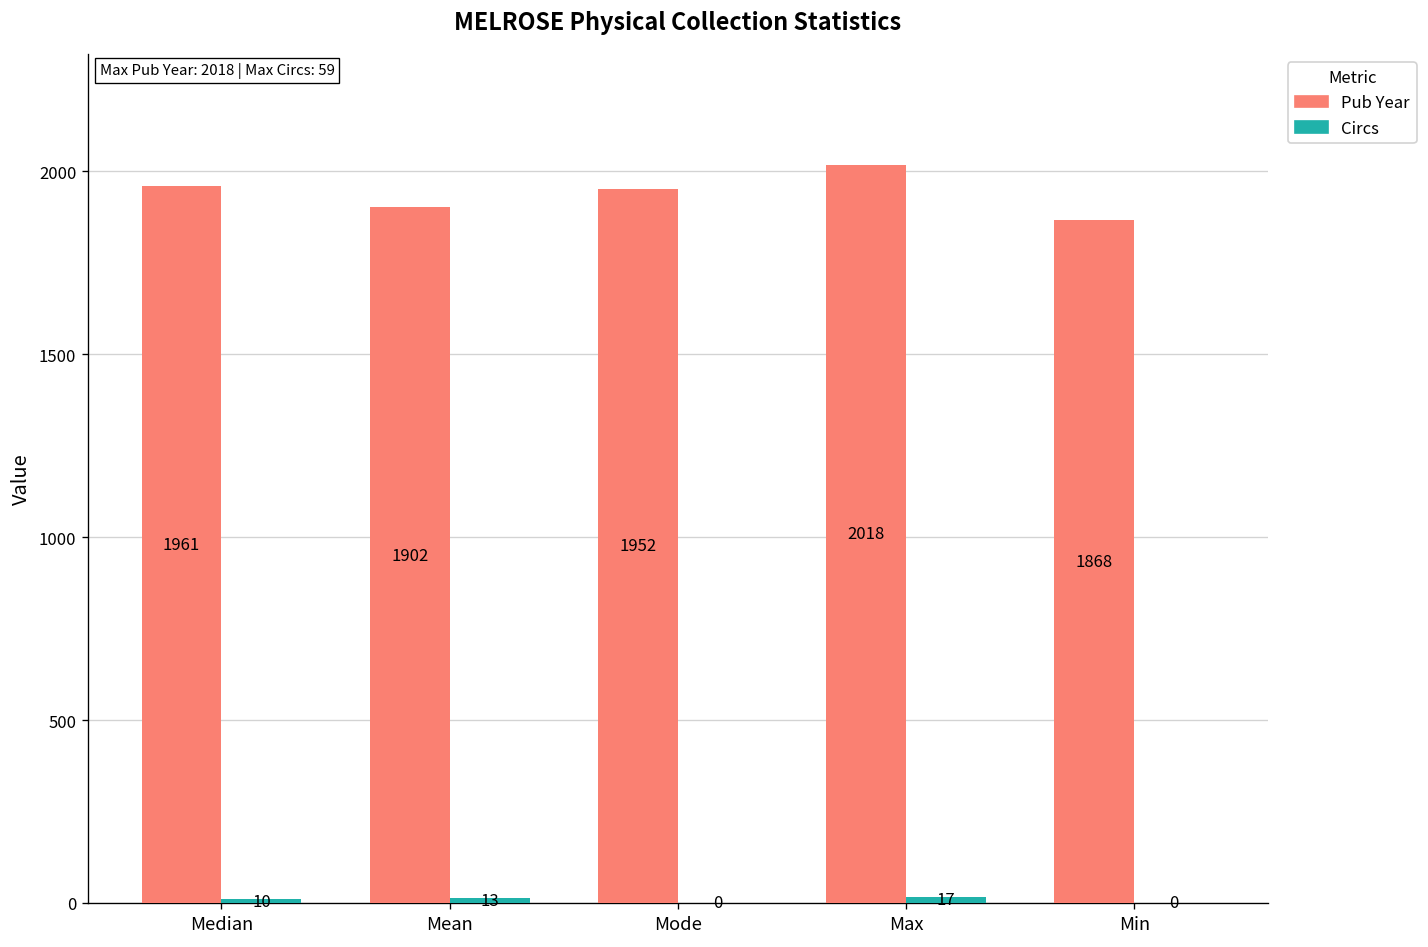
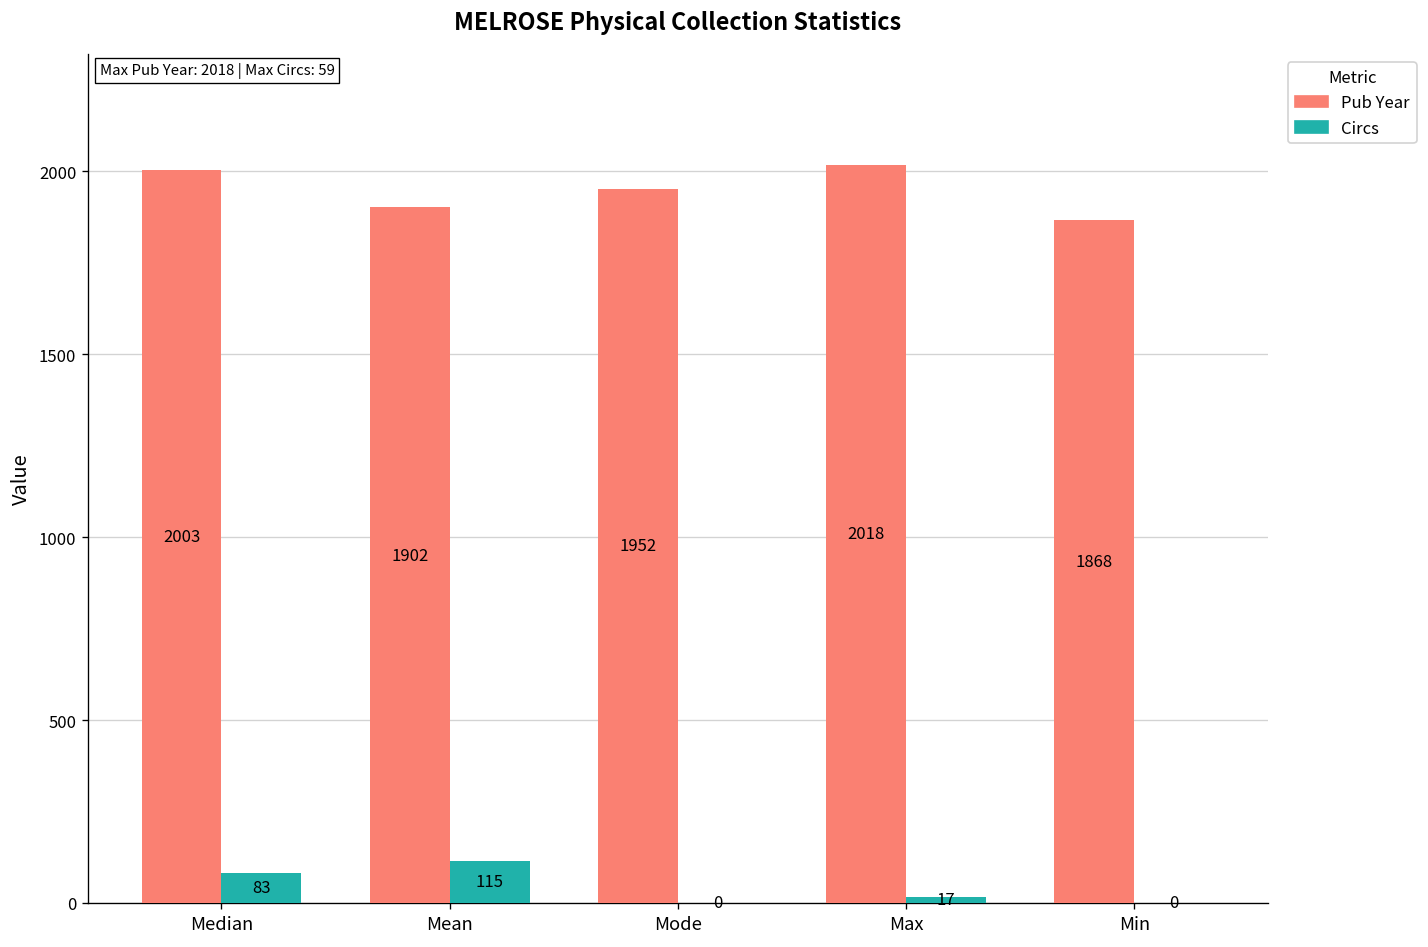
  {
    "Pub Year": {
-     "Median": 1961,
+     "Median": 2003,
      "Mean": 1902,
      "Mode": 1952,
      "Max": 2018,
      "Min": 1868
    },
    "Circs": {
-     "Median": 10,
-     "Mean": 13,
+     "Median": 83,
+     "Mean": 115,
      "Mode": 0,
      "Max": 17,
      "Min": 0
    }
  }
